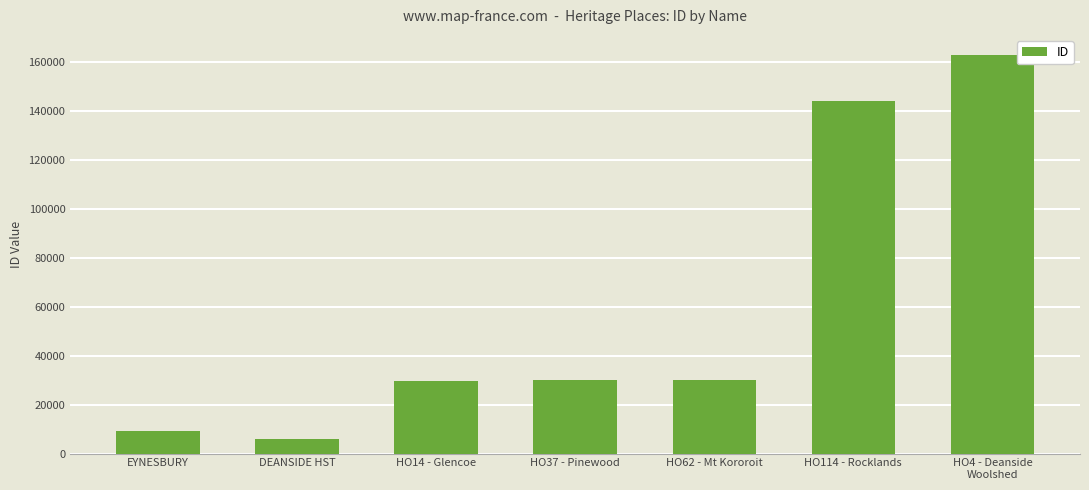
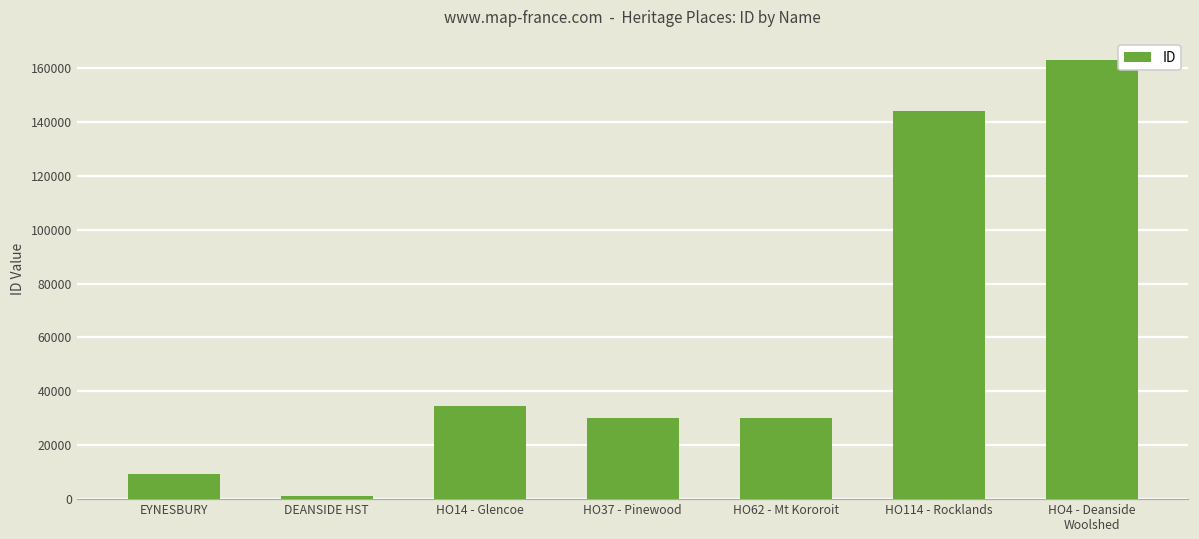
  {
    "EYNESBURY": 9000,
-   "DEANSIDE HST": 6000,
-   "HO14 - Glencoe": 30000,
+   "DEANSIDE HST": 1000,
+   "HO14 - Glencoe": 34000,
    "HO37 - Pinewood": 30000,
    "HO62 - Mt Kororoit": 30000,
    "HO114 - Rocklands": 144000,
    "HO4 - Deanside Woolshed": 163000
  }
